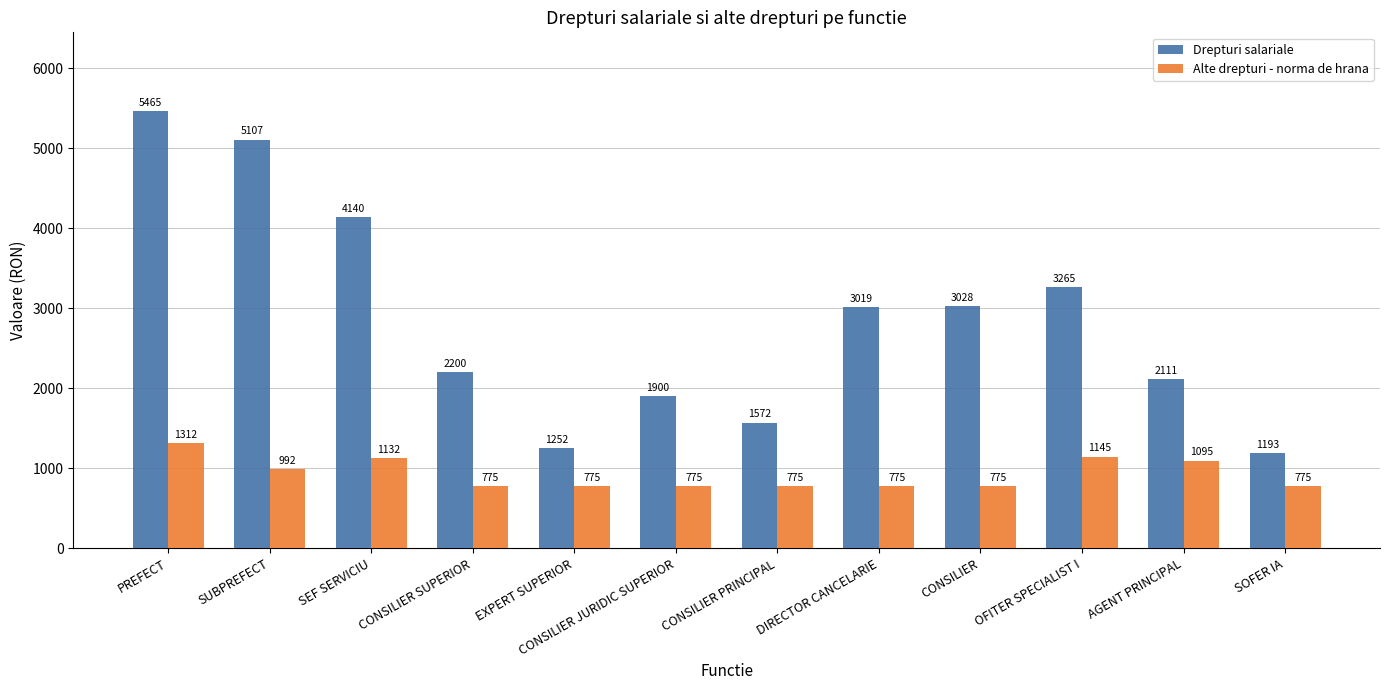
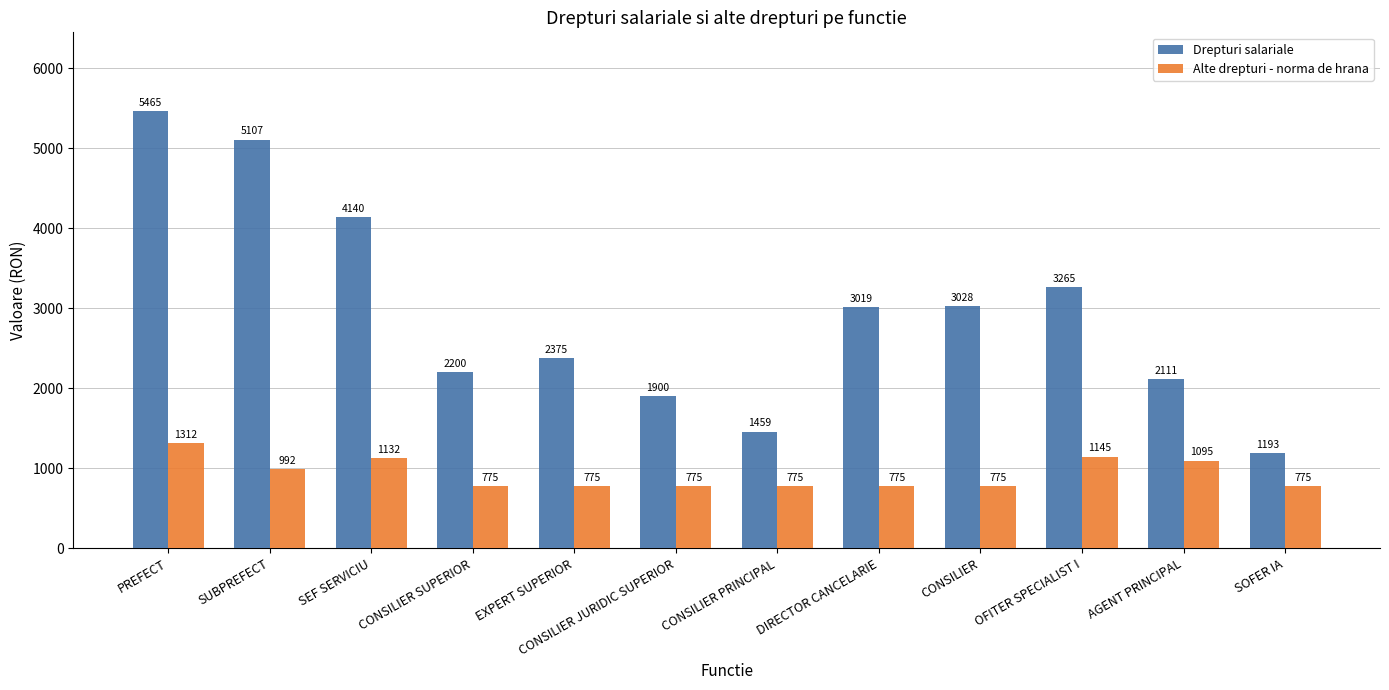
  {
    "Drepturi salariale": {
      "PREFECT": 5465,
      "SUBPREFECT": 5107,
      "SEF SERVICIU": 4140,
      "CONSILIER SUPERIOR": 2200,
-     "EXPERT SUPERIOR": 1252,
+     "EXPERT SUPERIOR": 2375,
      "CONSILIER JURIDIC SUPERIOR": 1900,
-     "CONSILIER PRINCIPAL": 1572,
+     "CONSILIER PRINCIPAL": 1459,
      "DIRECTOR CANCELARIE": 3019,
      "CONSILIER": 3028,
      "OFITER SPECIALIST I": 3265,
      "AGENT PRINCIPAL": 2111,
      "SOFER IA": 1193
    },
    "Alte drepturi - norma de hrana": {
      "PREFECT": 1312,
      "SUBPREFECT": 992,
      "SEF SERVICIU": 1132,
      "CONSILIER SUPERIOR": 775,
      "EXPERT SUPERIOR": 775,
      "CONSILIER JURIDIC SUPERIOR": 775,
      "CONSILIER PRINCIPAL": 775,
      "DIRECTOR CANCELARIE": 775,
      "CONSILIER": 775,
      "OFITER SPECIALIST I": 1145,
      "AGENT PRINCIPAL": 1095,
      "SOFER IA": 775
    }
  }
